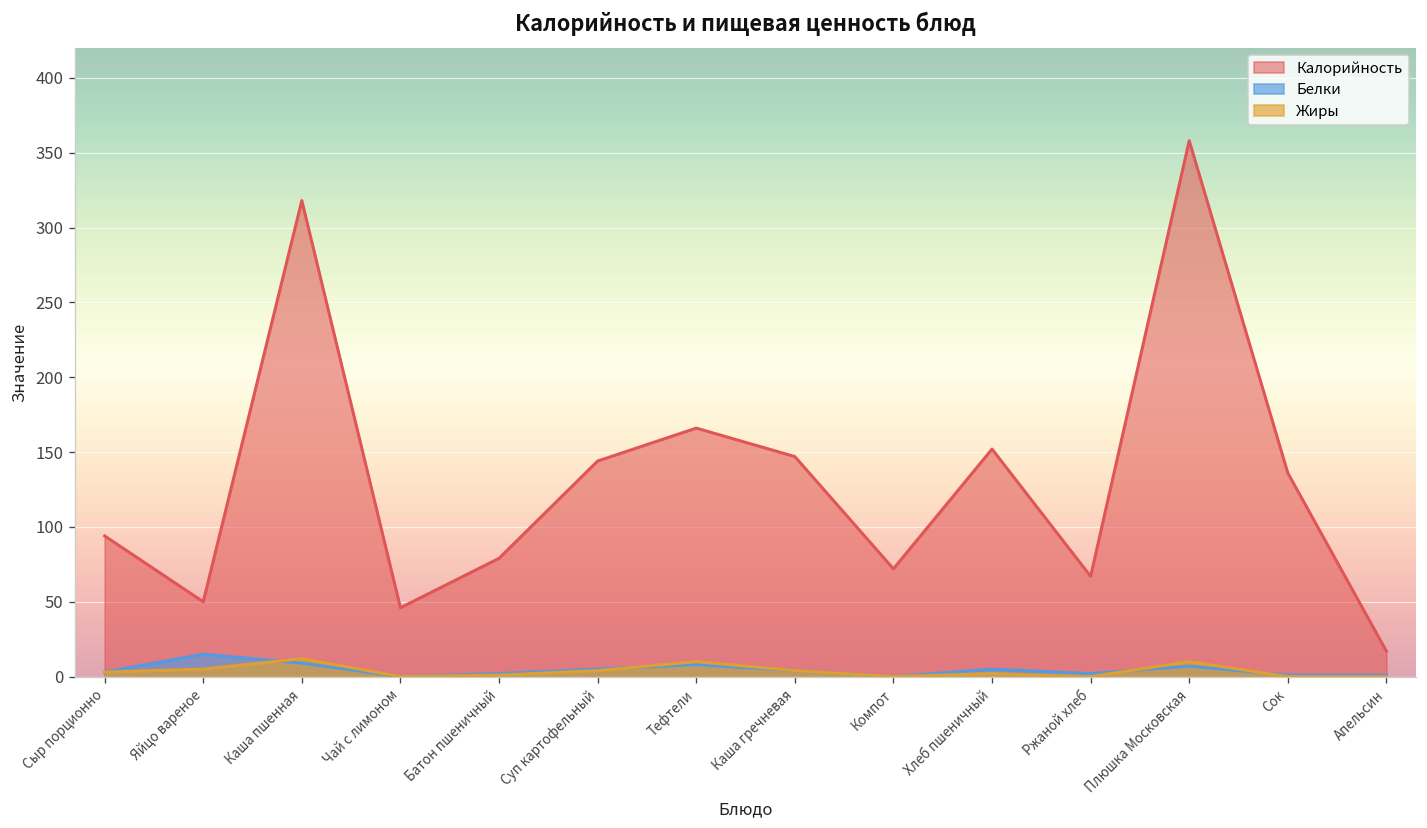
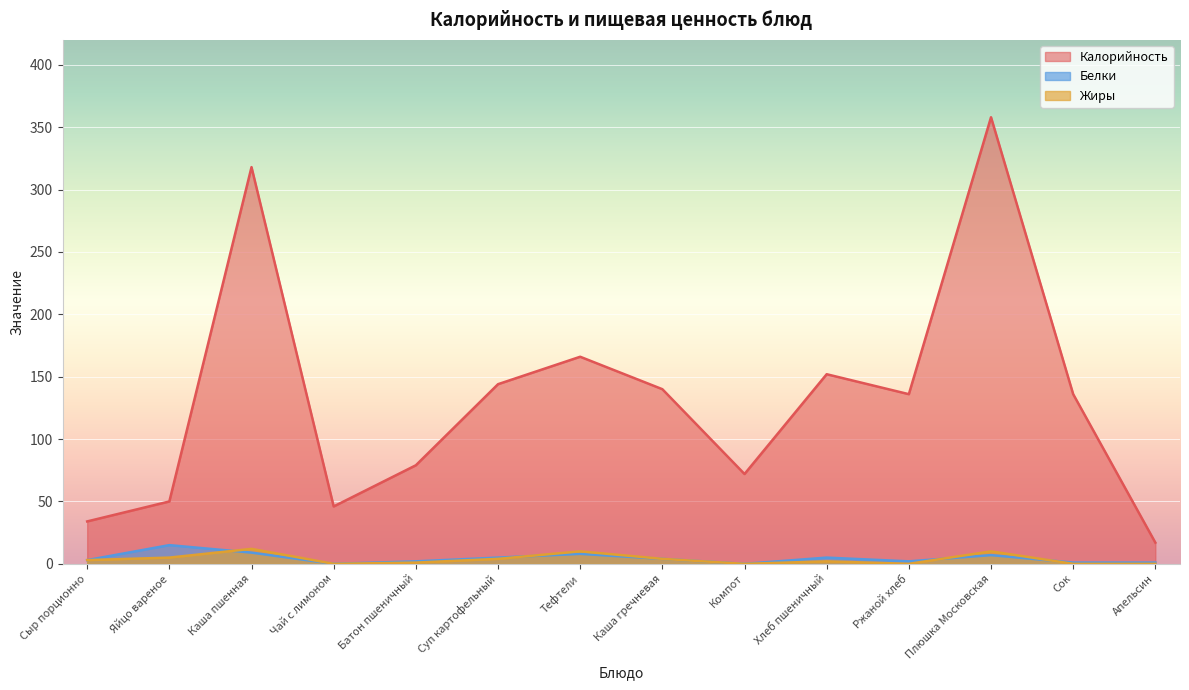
  {
    "Калорийность": {
-     "Сыр порционно": 94,
+     "Сыр порционно": 34,
      "Яйцо вареное": 50,
      "Каша пшенная": 318,
      "Чай с лимоном": 46,
      "Батон пшеничный": 79,
      "Суп картофельный": 144,
      "Тефтели": 166,
-     "Каша гречневая": 147,
+     "Каша гречневая": 140,
      "Компот": 72,
      "Хлеб пшеничный": 152,
-     "Ржаной хлеб": 67,
+     "Ржаной хлеб": 136,
      "Плюшка Московская": 358,
      "Сок": 136,
      "Апельсин": 17
    },
    "Белки": {
      "Яйцо вареное": 15,
      "Каша пшенная": 9,
      "Хлеб пшеничный": 5,
      "Плюшка Московская": 7
    },
    "Жиры": {
      "Яйцо вареное": 5,
      "Каша пшенная": 12,
      "Хлеб пшеничный": 2,
      "Плюшка Московская": 10
    }
  }
